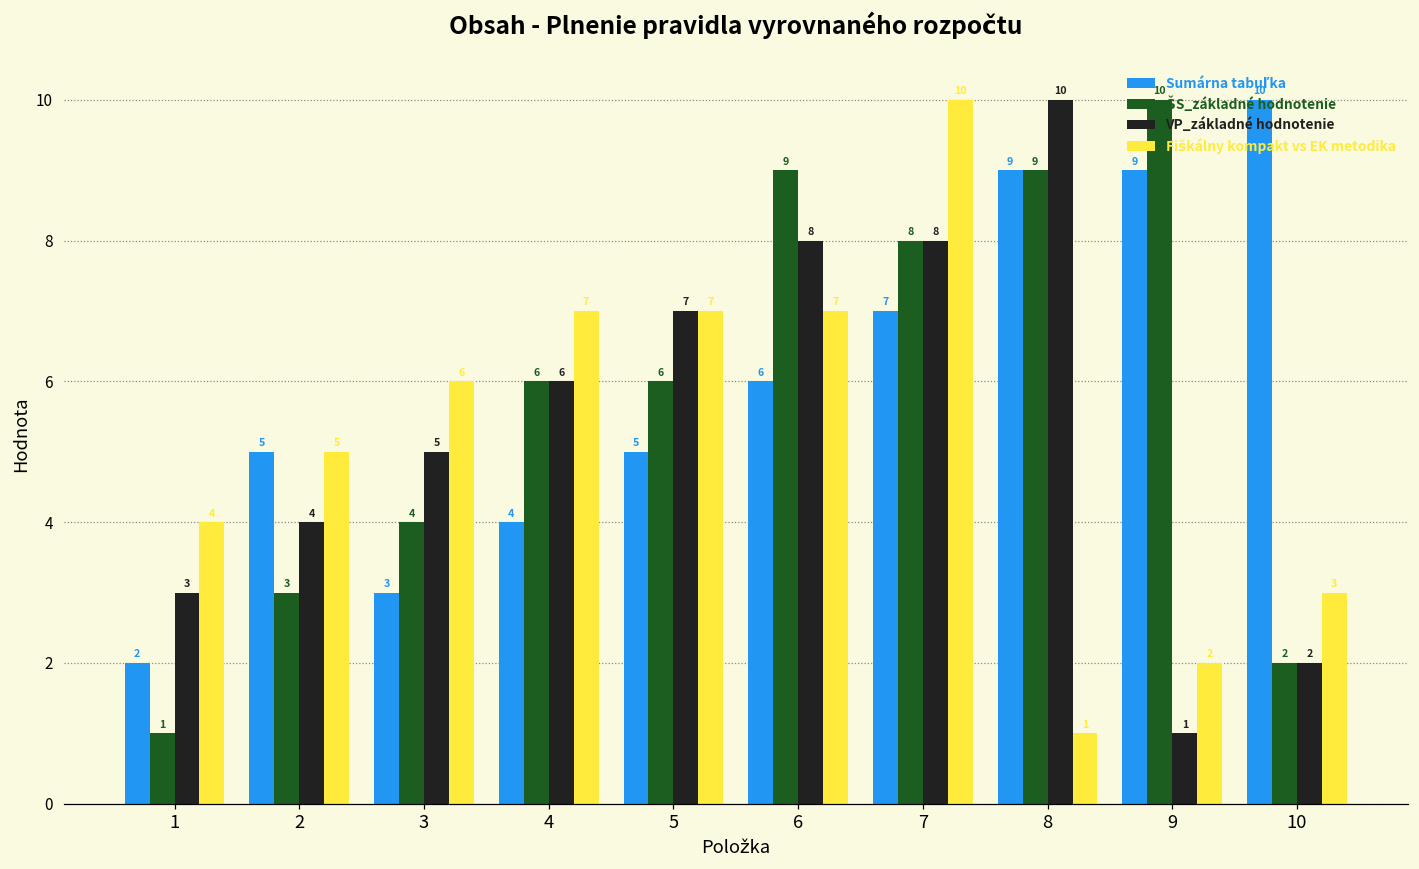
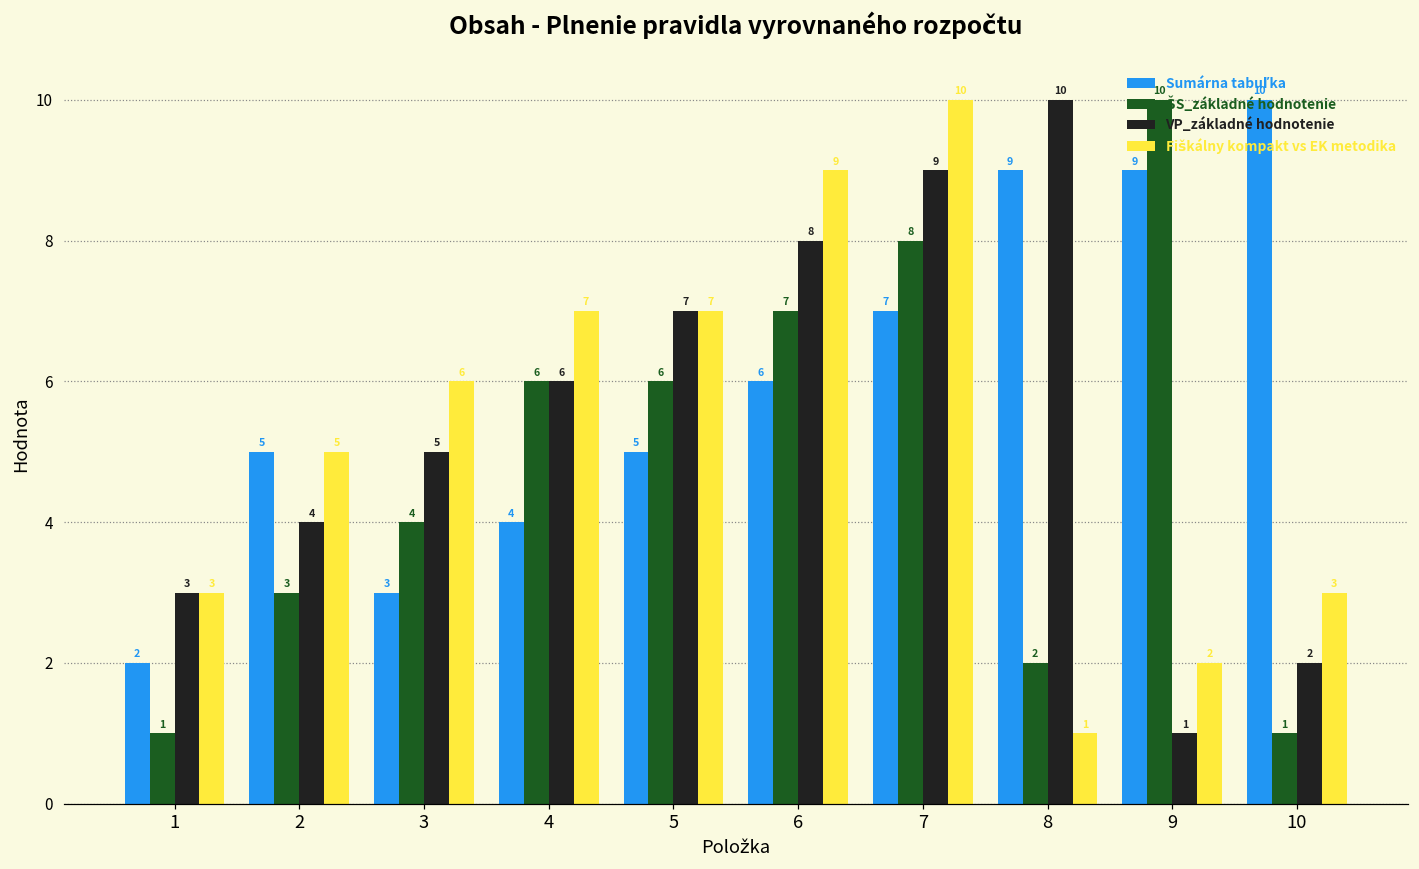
  {
    "Sumárna tabuľka": {
      "1": 2,
      "2": 5,
      "3": 3,
      "4": 4,
      "5": 5,
      "6": 6,
      "7": 7,
      "8": 9,
      "9": 9,
      "10": 10
    },
    "ŠS_základné hodnotenie": {
      "1": 1,
      "2": 3,
      "3": 4,
      "4": 6,
      "5": 6,
-     "6": 9,
+     "6": 7,
      "7": 8,
-     "8": 9,
+     "8": 2,
      "9": 10,
-     "10": 2
+     "10": 1
    },
    "VP_základné hodnotenie": {
      "1": 3,
      "2": 4,
      "3": 5,
      "4": 6,
      "5": 7,
      "6": 8,
-     "7": 8,
+     "7": 9,
      "8": 10,
      "9": 1,
      "10": 2
    },
    "Fiškálny kompakt vs EK metodika": {
-     "1": 4,
+     "1": 3,
      "2": 5,
      "3": 6,
      "4": 7,
      "5": 7,
-     "6": 7,
+     "6": 9,
      "7": 10,
      "8": 1,
      "9": 2,
      "10": 3
    }
  }
